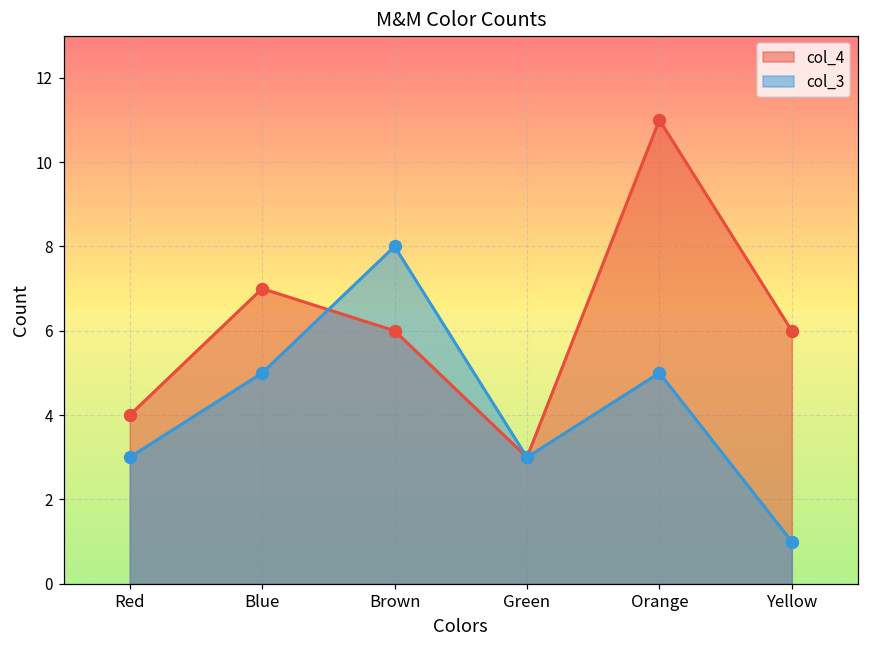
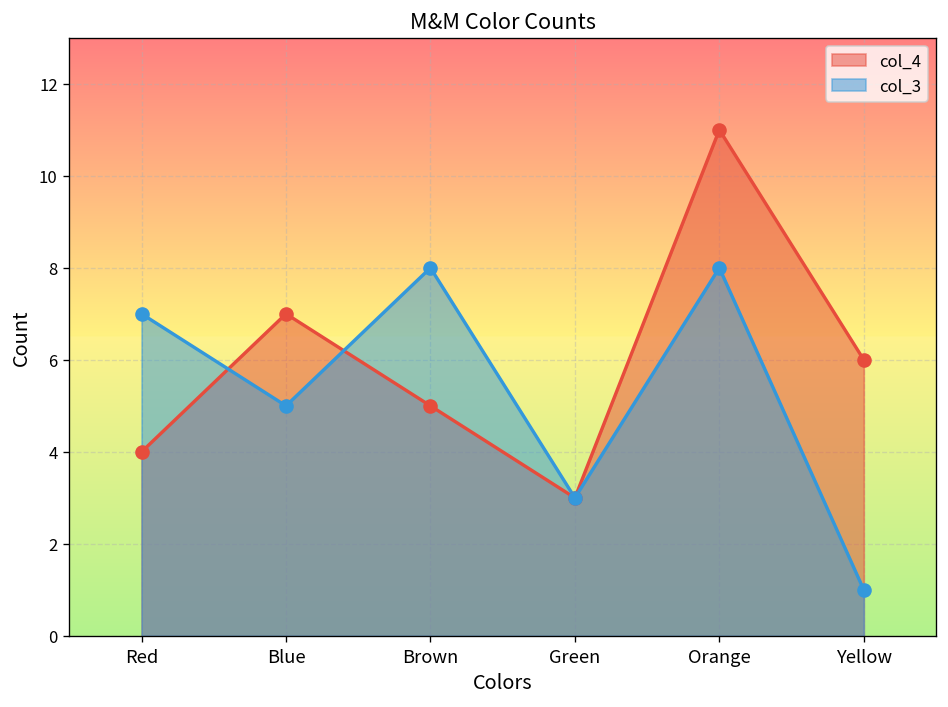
  {
    "col_4": {
      "Red": 4,
      "Blue": 7,
-     "Brown": 6,
+     "Brown": 5,
      "Orange": 11,
      "Yellow": 6
    },
    "col_3": {
-     "Red": 3,
+     "Red": 7,
      "Blue": 5,
      "Brown": 8,
-     "Orange": 5,
+     "Orange": 8,
      "Yellow": 1
    }
  }
